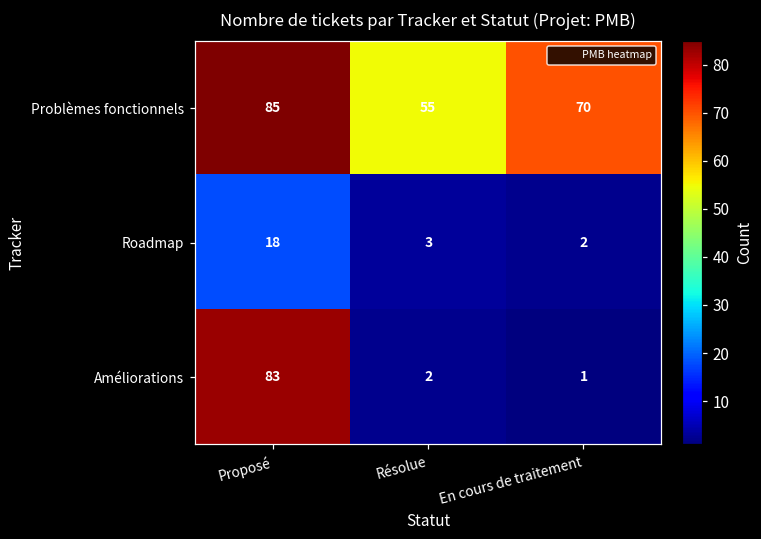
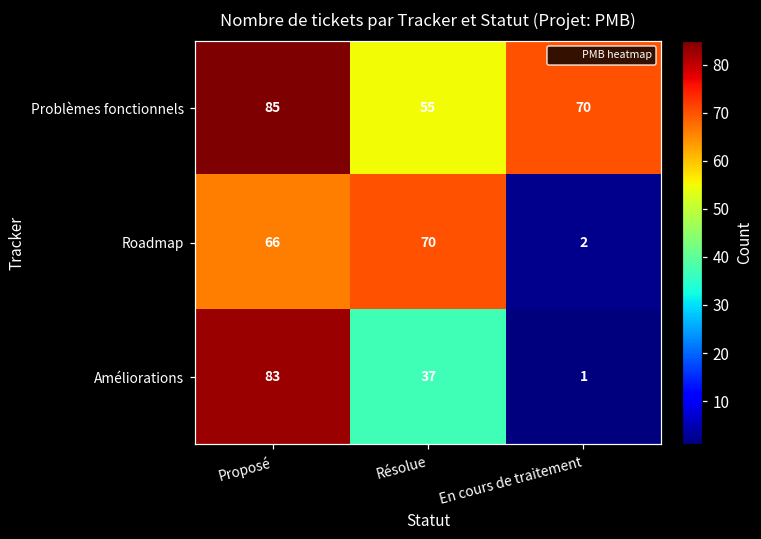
  {
    "Problèmes fonctionnels": {
      "Proposé": 85,
      "Résolue": 55,
      "En cours de traitement": 70
    },
    "Roadmap": {
-     "Proposé": 18,
-     "Résolue": 3,
+     "Proposé": 66,
+     "Résolue": 70,
      "En cours de traitement": 2
    },
    "Améliorations": {
      "Proposé": 83,
-     "Résolue": 2,
+     "Résolue": 37,
      "En cours de traitement": 1
    }
  }
